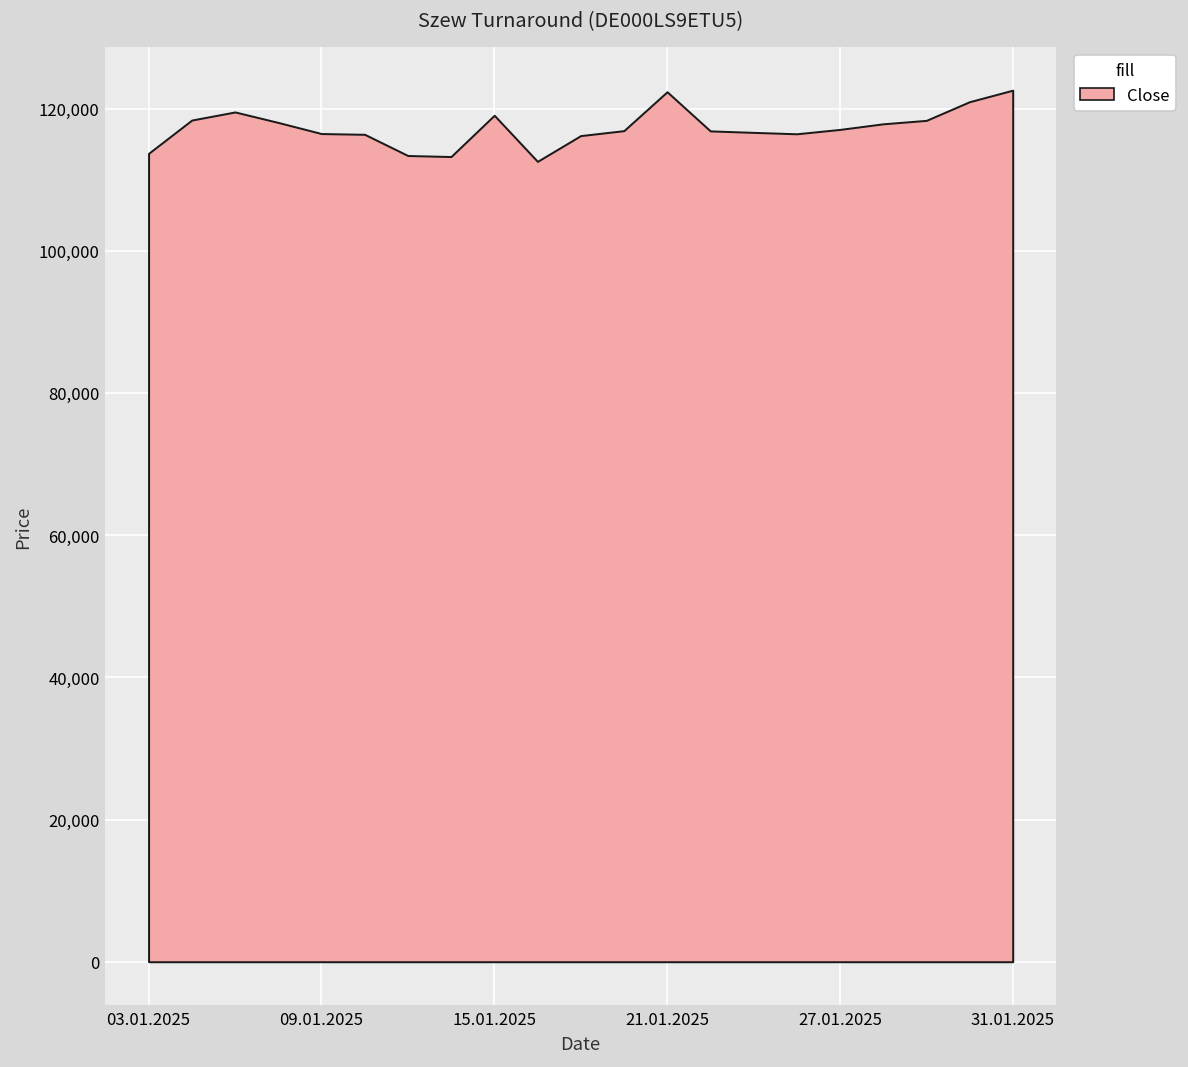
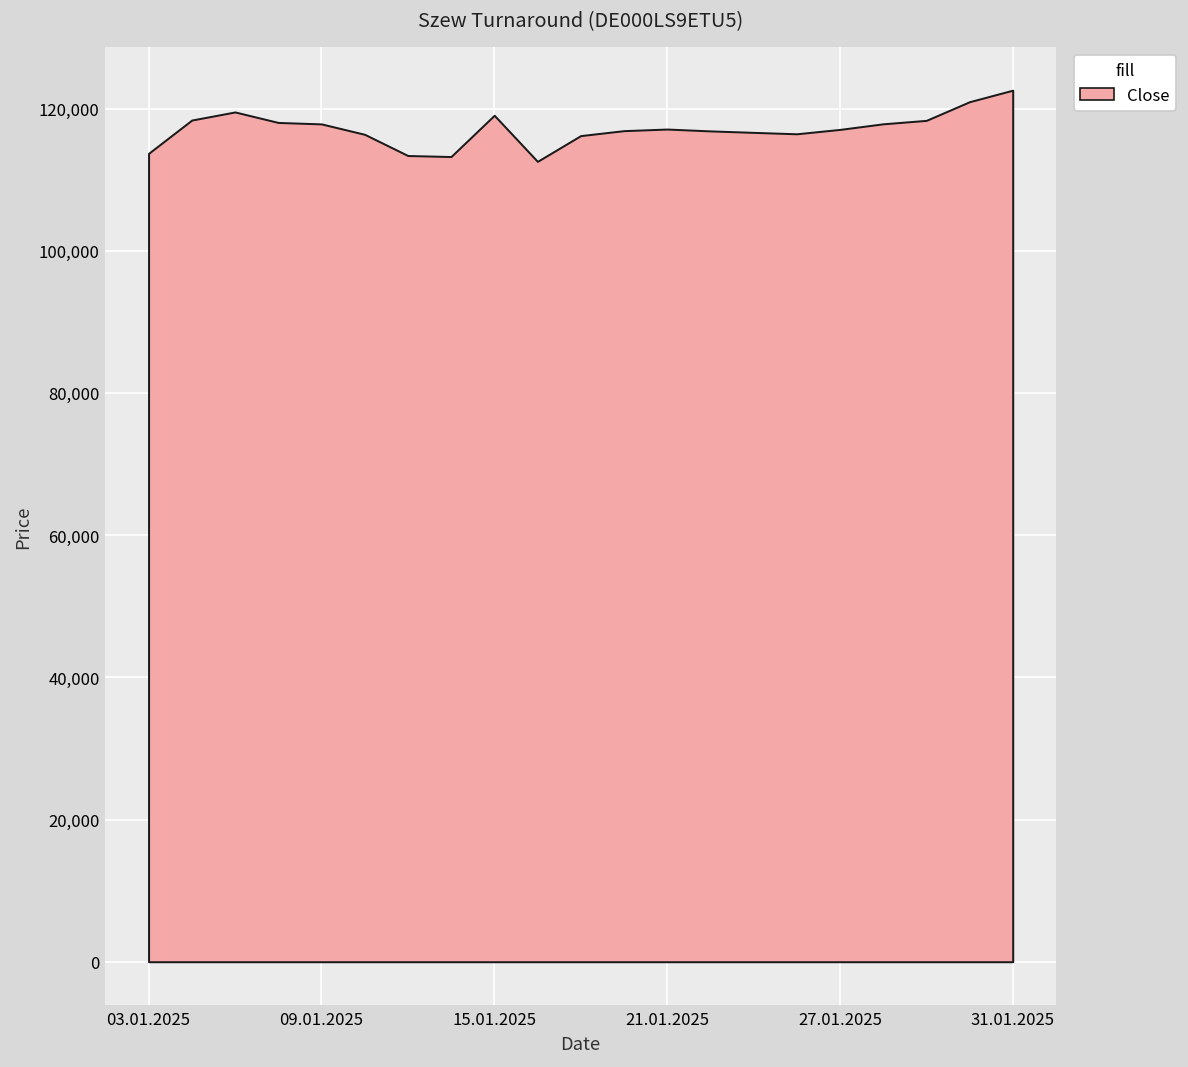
  {
    "03.01.2025": "114,000",
-   "09.01.2025": "116,000",
+   "09.01.2025": "118,000",
    "15.01.2025": "119,000",
-   "21.01.2025": "122,000",
+   "21.01.2025": "117,000",
    "27.01.2025": "117,000",
    "31.01.2025": "123,000"
  }
